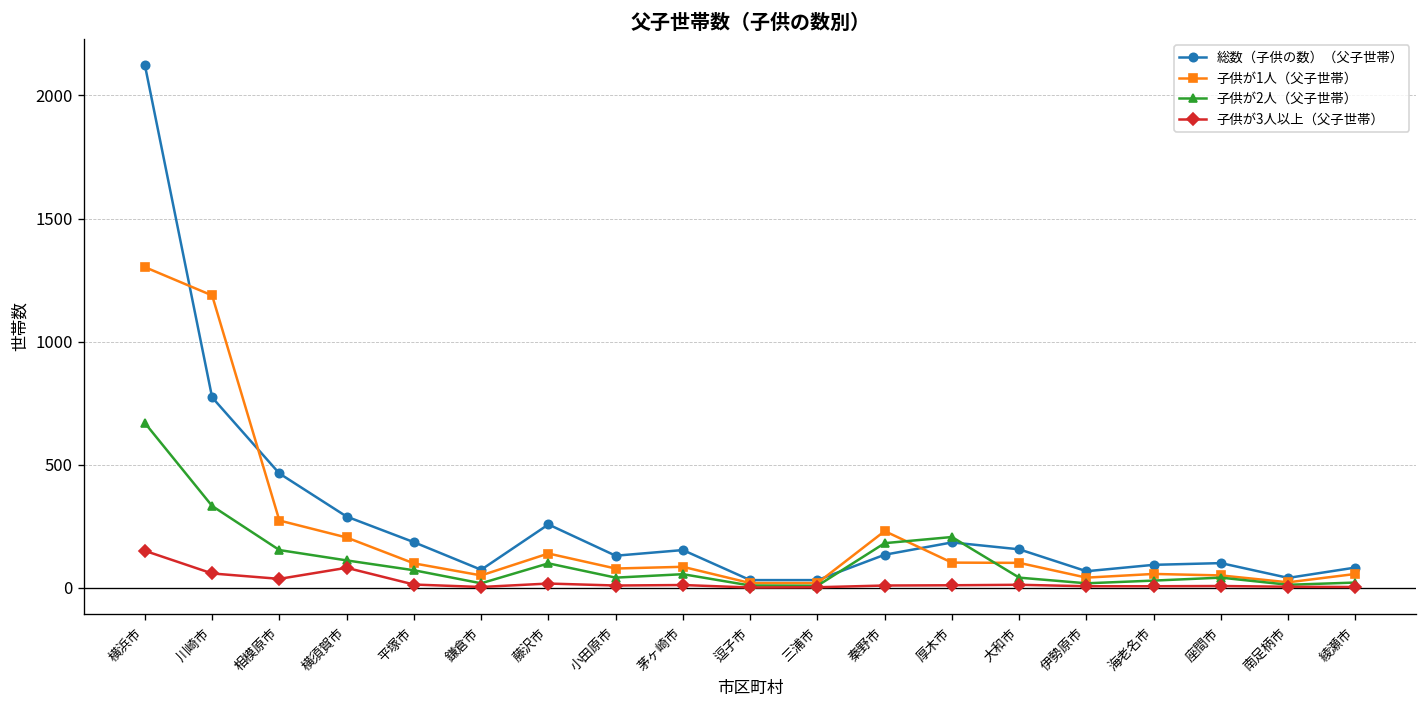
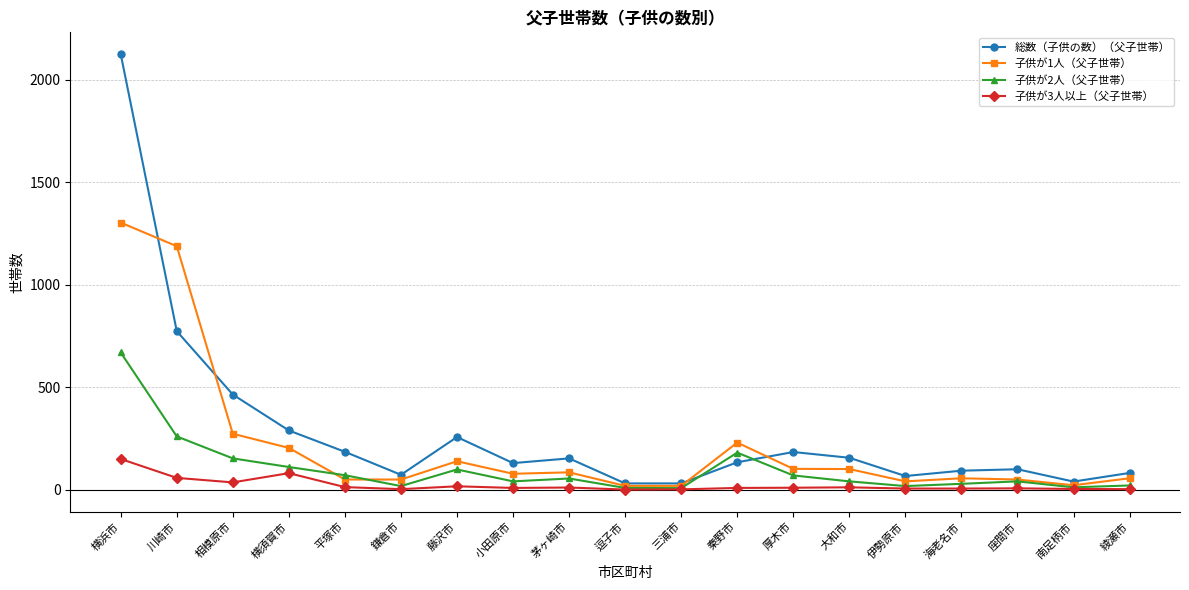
  {
    "総数（子供の数）（父子世帯）": {
      "横浜市": 2120,
      "川崎市": 770,
      "相模原市": 470,
      "横須賀市": 290,
      "平塚市": 190,
      "鎌倉市": 70,
      "藤沢市": 260,
      "小田原市": 130,
      "茅ヶ崎市": 150,
      "秦野市": 140,
      "厚木市": 190,
      "大和市": 160,
      "伊勢原市": 70,
      "海老名市": 90,
      "座間市": 100,
      "南足柄市": 40,
      "綾瀬市": 80
    },
    "子供が1人（父子世帯）": {
      "横浜市": 1300,
      "川崎市": 1190,
      "相模原市": 270,
      "横須賀市": 210,
-     "平塚市": 100,
+     "平塚市": 50,
      "鎌倉市": 50,
      "藤沢市": 140,
      "小田原市": 80,
      "茅ヶ崎市": 90,
      "秦野市": 230,
      "厚木市": 100,
      "大和市": 100,
      "伊勢原市": 40,
      "海老名市": 60,
      "綾瀬市": 60
    },
    "子供が2人（父子世帯）": {
      "横浜市": 670,
-     "川崎市": 330,
+     "川崎市": 260,
      "相模原市": 150,
      "横須賀市": 110,
      "平塚市": 70,
      "鎌倉市": 20,
      "藤沢市": 100,
      "小田原市": 40,
      "茅ヶ崎市": 60,
      "秦野市": 180,
-     "厚木市": 210,
+     "厚木市": 70,
      "大和市": 40,
      "海老名市": 30,
      "綾瀬市": 20
    },
    "子供が3人以上（父子世帯）": {
      "横浜市": 150,
      "川崎市": 60,
      "相模原市": 40,
      "横須賀市": 80,
      "平塚市": 10,
      "鎌倉市": 0,
      "藤沢市": 20,
      "小田原市": 10,
      "茅ヶ崎市": 10,
      "秦野市": 10,
      "厚木市": 10,
      "大和市": 10,
      "海老名市": 10,
      "座間市": 10,
      "綾瀬市": 0
    }
  }
